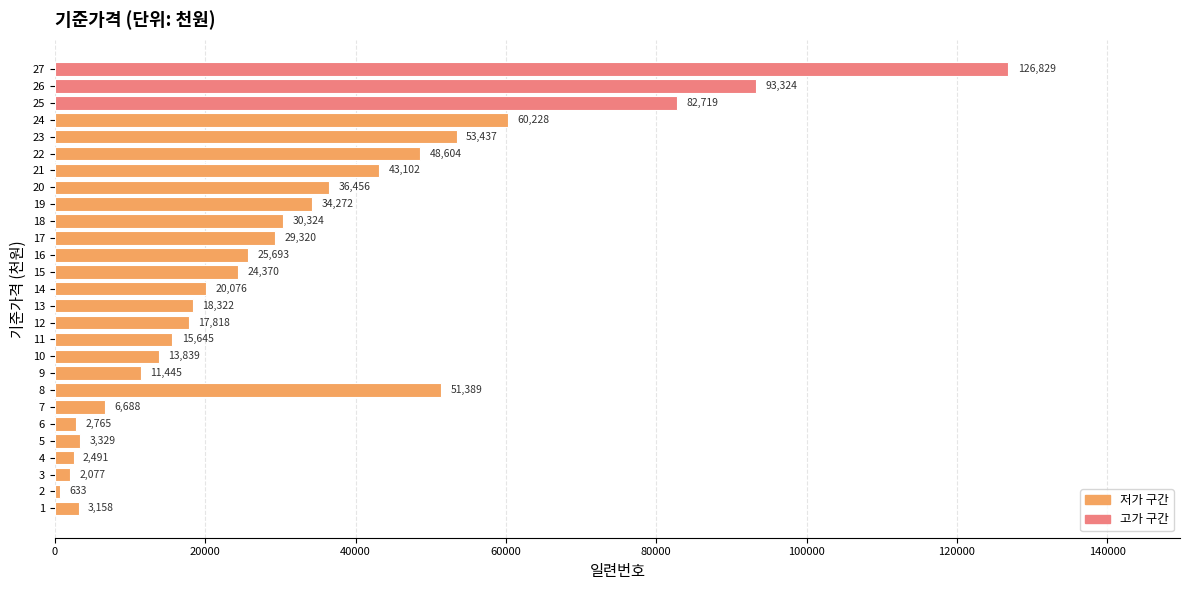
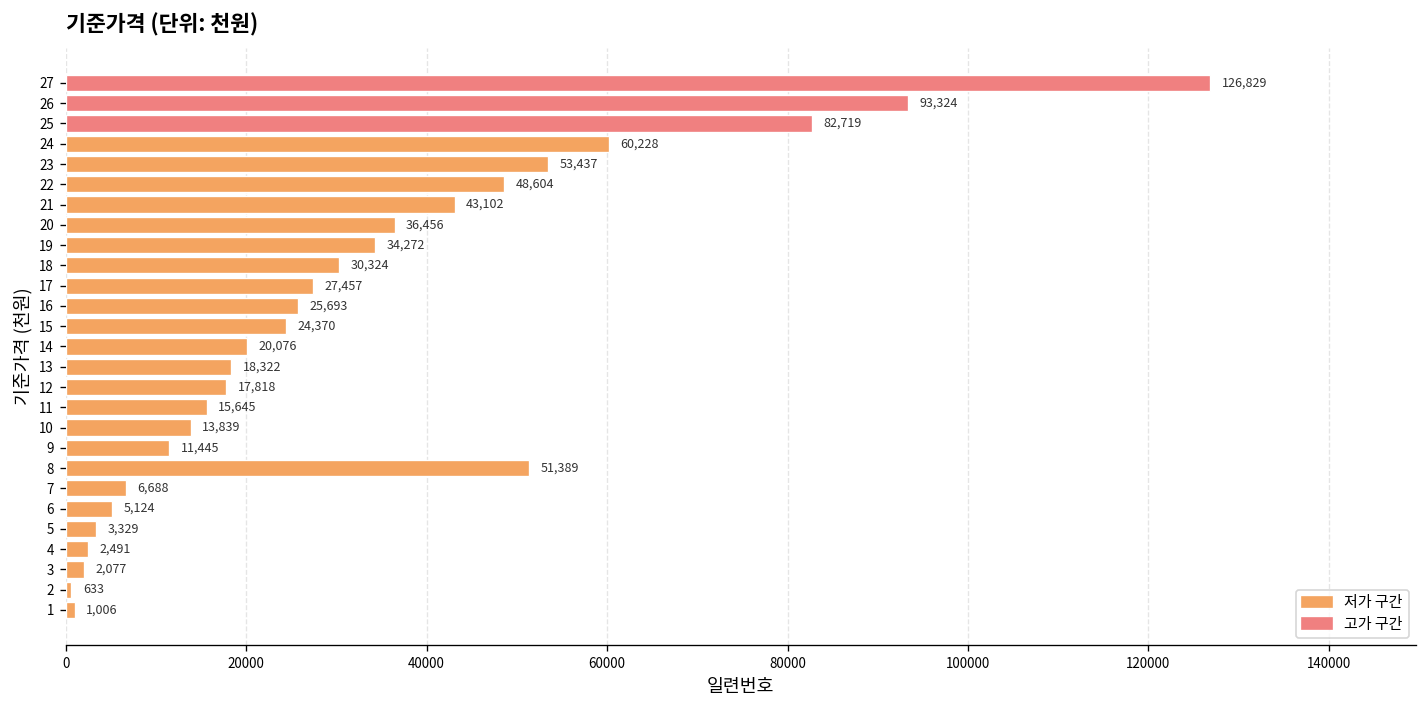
  {
    "27": "126,829",
    "26": "93,324",
    "25": "82,719",
    "24": "60,228",
    "23": "53,437",
    "22": "48,604",
    "21": "43,102",
    "20": "36,456",
    "19": "34,272",
    "18": "30,324",
-   "17": "29,320",
+   "17": "27,457",
    "16": "25,693",
    "15": "24,370",
    "14": "20,076",
    "13": "18,322",
    "12": "17,818",
    "11": "15,645",
    "10": "13,839",
    "9": "11,445",
    "8": "51,389",
    "7": "6,688",
-   "6": "2,765",
+   "6": "5,124",
    "5": "3,329",
    "4": "2,491",
    "3": "2,077",
    "2": "633",
-   "1": "3,158"
+   "1": "1,006"
  }
